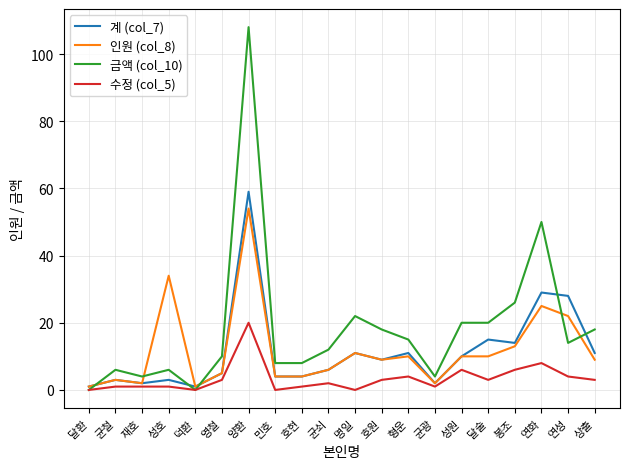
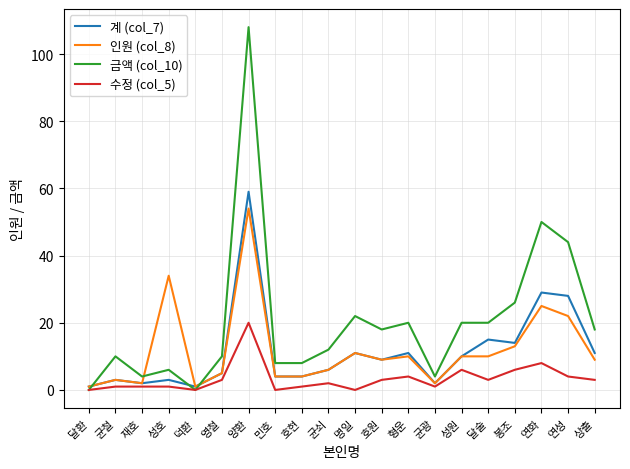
  {
    "계 (col_7)": {
      "성호": 3,
      "양환": 59,
      "형운": 11,
      "달술": 15,
      "봉조": 14,
      "연화": 29,
      "연성": 28,
      "상출": 11
    },
    "인원 (col_8)": {
      "성호": 34,
      "양환": 54,
      "형운": 10,
      "달술": 10,
      "봉조": 13,
      "연화": 25,
      "연성": 22,
      "상출": 9
    },
    "금액 (col_10)": {
-     "균철": 6,
+     "균철": 10,
      "재호": 4,
      "성호": 6,
      "영철": 10,
      "양환": 108,
      "민호": 8,
      "호현": 8,
      "균쇠": 12,
      "명일": 22,
      "호원": 18,
-     "형운": 15,
+     "형운": 20,
      "균광": 4,
      "성원": 20,
      "달술": 20,
      "봉조": 26,
      "연화": 50,
-     "연성": 14,
+     "연성": 44,
      "상출": 18
    },
    "수정 (col_5)": {
      "균철": 1,
      "재호": 1,
      "성호": 1,
      "영철": 3,
      "양환": 20,
      "민호": 0,
      "호현": 1,
      "균쇠": 2,
      "명일": 0,
      "호원": 3,
      "형운": 4,
      "균광": 1,
      "성원": 6,
      "달술": 3,
      "봉조": 6,
      "연화": 8,
      "연성": 4,
      "상출": 3
    }
  }
